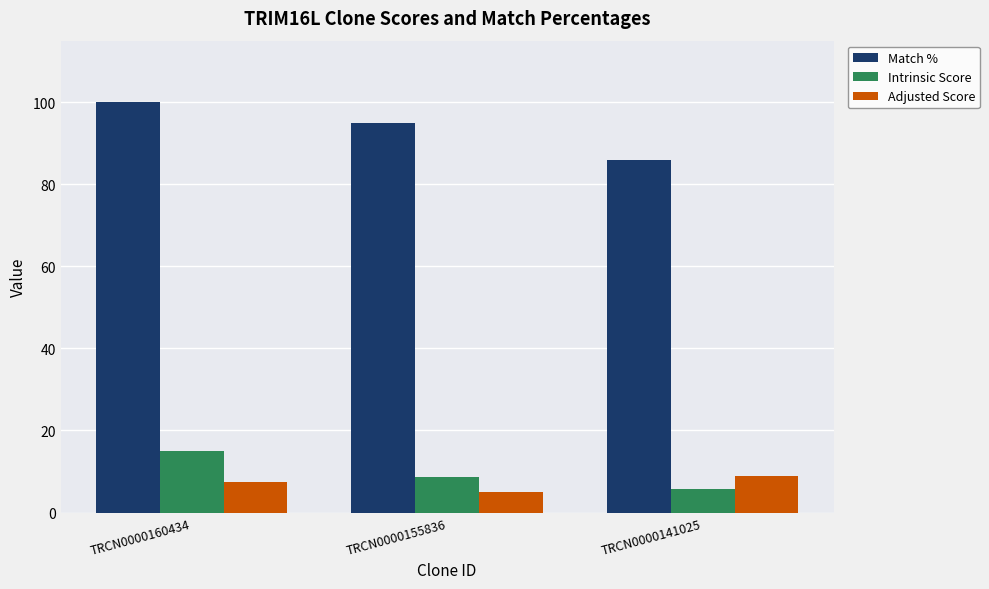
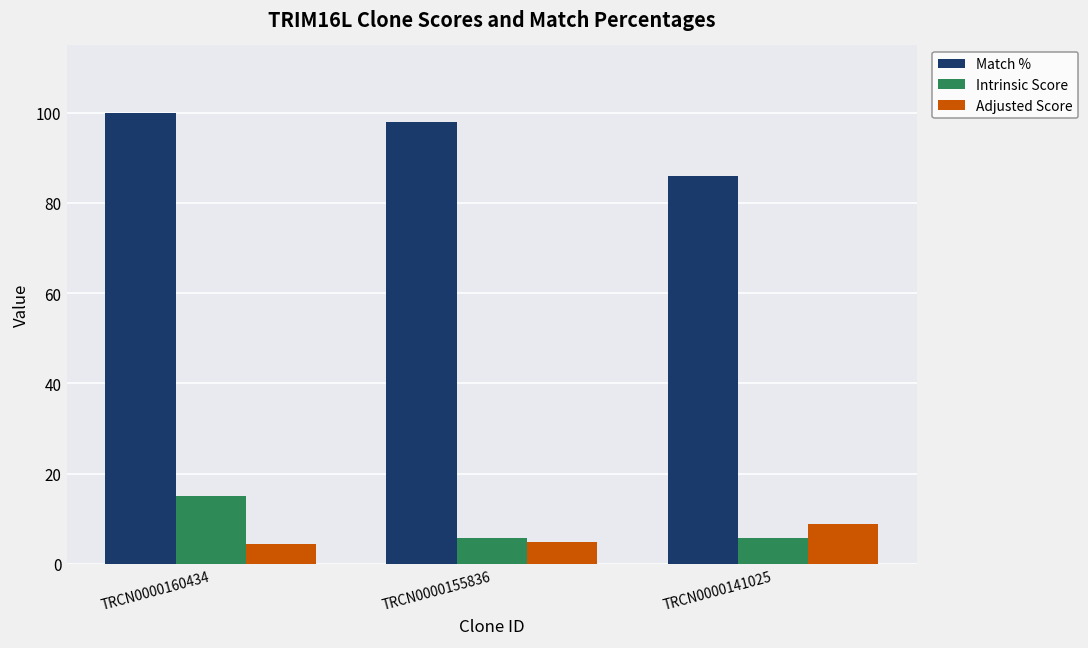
  {
    "Match %": {
      "TRCN0000160434": 100,
-     "TRCN0000155836": 95,
+     "TRCN0000155836": 98,
      "TRCN0000141025": 86
    },
    "Intrinsic Score": {
      "TRCN0000160434": 15,
-     "TRCN0000155836": 9,
+     "TRCN0000155836": 6,
      "TRCN0000141025": 6
    },
    "Adjusted Score": {
-     "TRCN0000160434": 8,
+     "TRCN0000160434": 4,
      "TRCN0000155836": 5,
      "TRCN0000141025": 9
    }
  }
